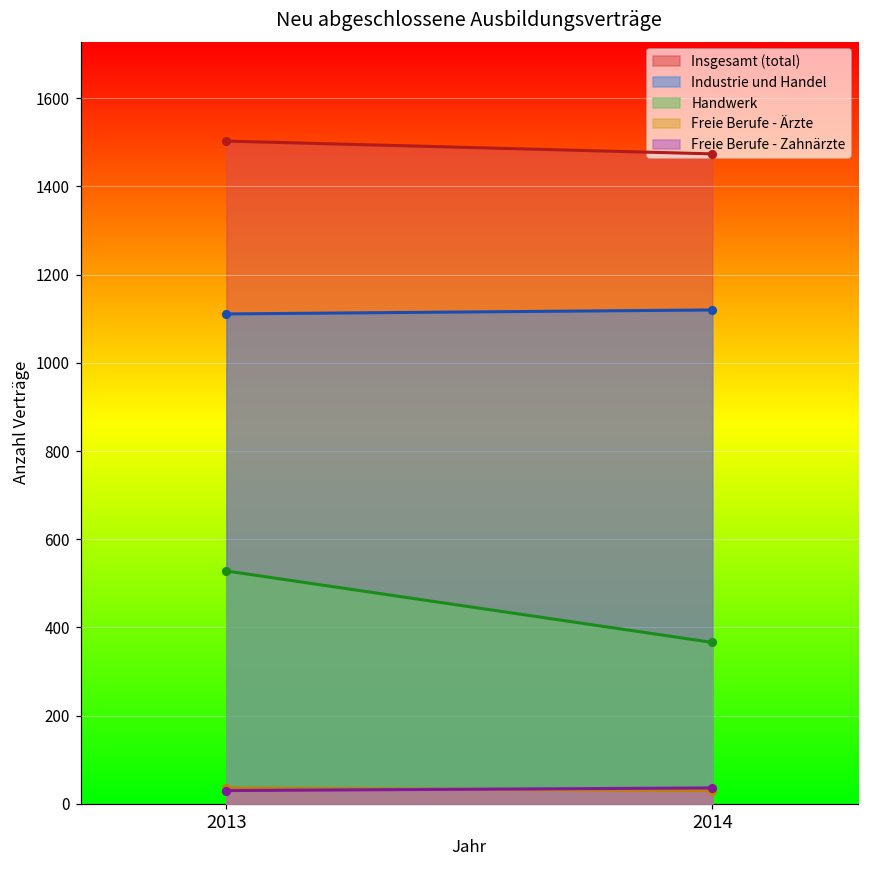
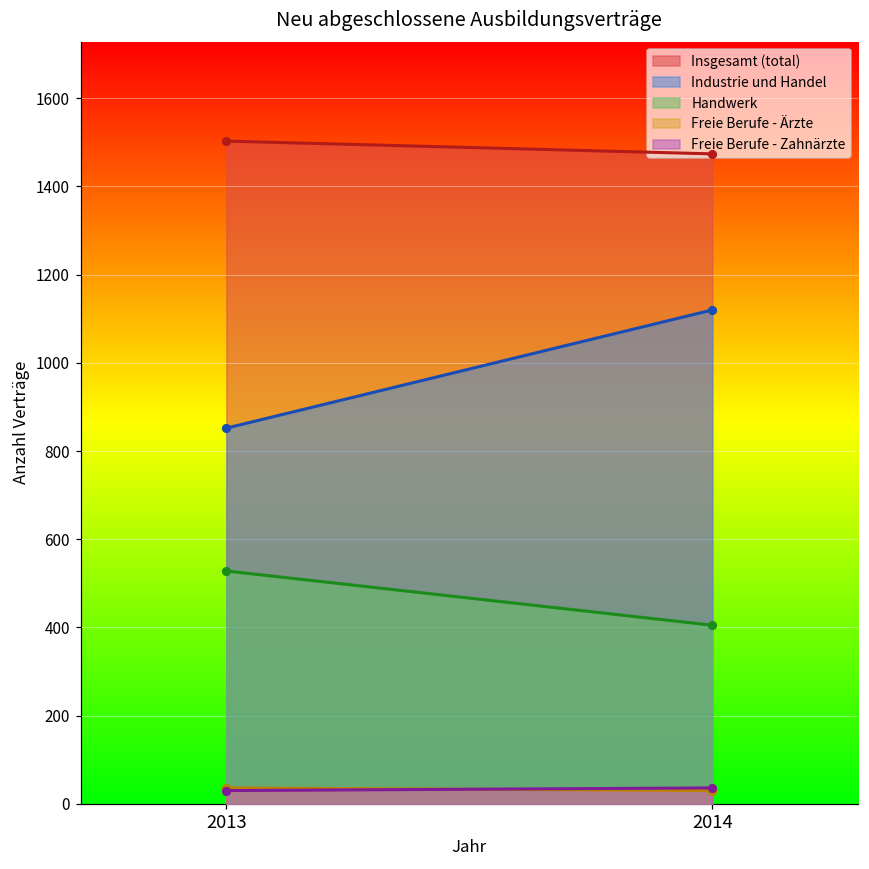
  {
    "Insgesamt (total)": {
      "2013": 1500
    },
    "Industrie und Handel": {
-     "2013": 1110,
+     "2013": 850,
      "2014": 1120
    },
    "Handwerk": {
      "2013": 530,
-     "2014": 370
+     "2014": 410
    }
  }
